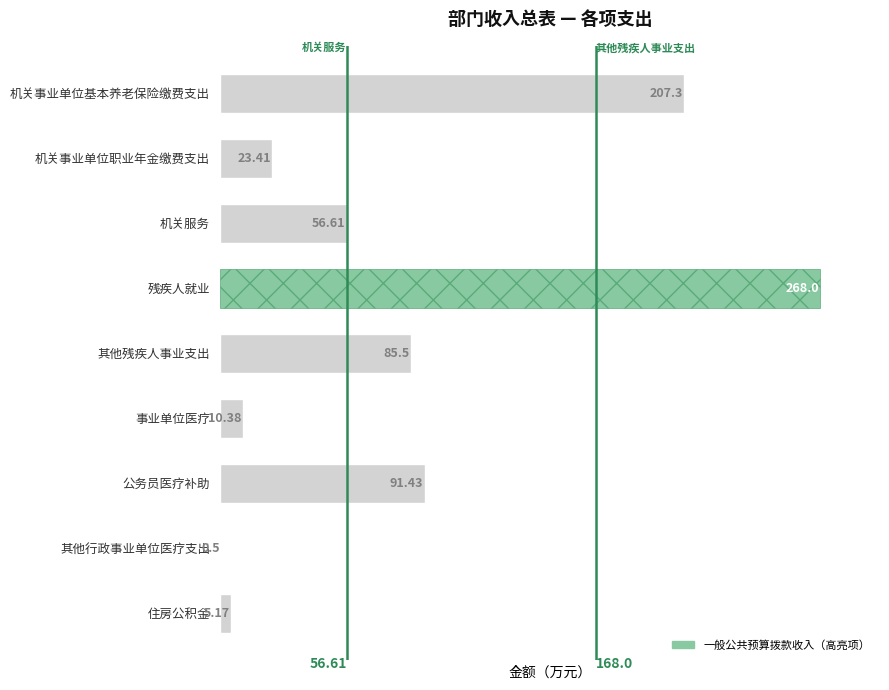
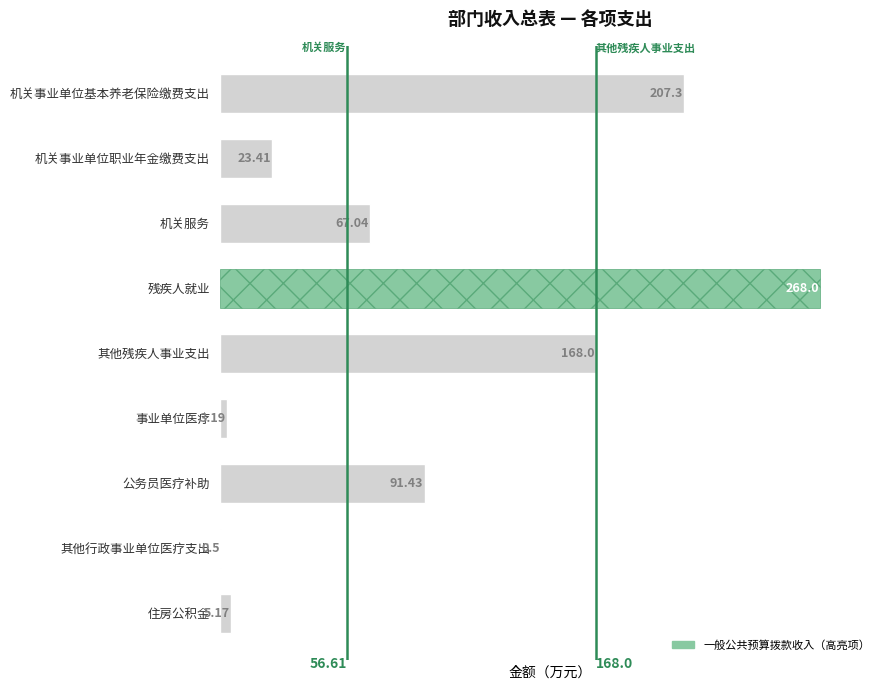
  {
    "机关事业单位基本养老保险缴费支出": 207.3,
    "机关事业单位职业年金缴费支出": 23.41,
-   "机关服务": 56.61,
+   "机关服务": 67.04,
    "残疾人就业": 268.0,
-   "其他残疾人事业支出": 85.5,
-   "事业单位医疗": 10.38,
+   "其他残疾人事业支出": 168.0,
+   "事业单位医疗": 3.19,
    "公务员医疗补助": 91.43,
    "其他行政事业单位医疗支出": 0.5,
    "住房公积金": 5.17
  }
